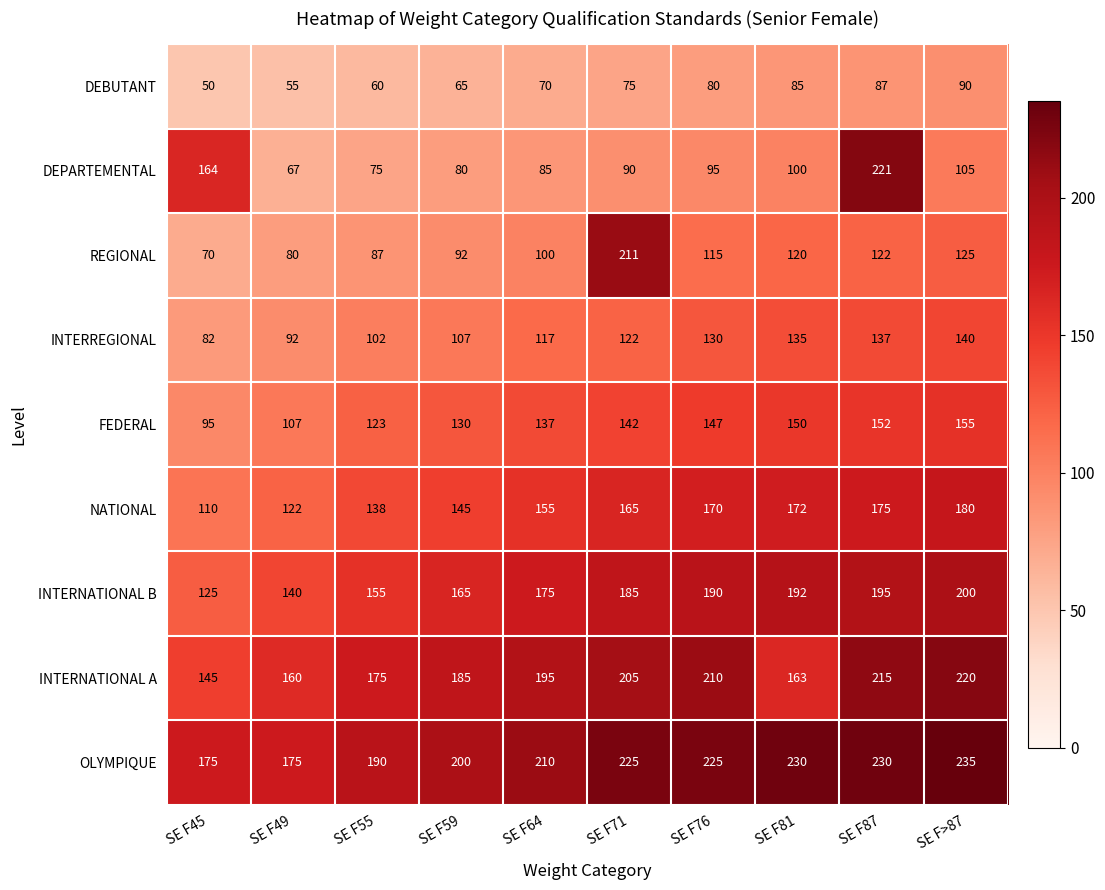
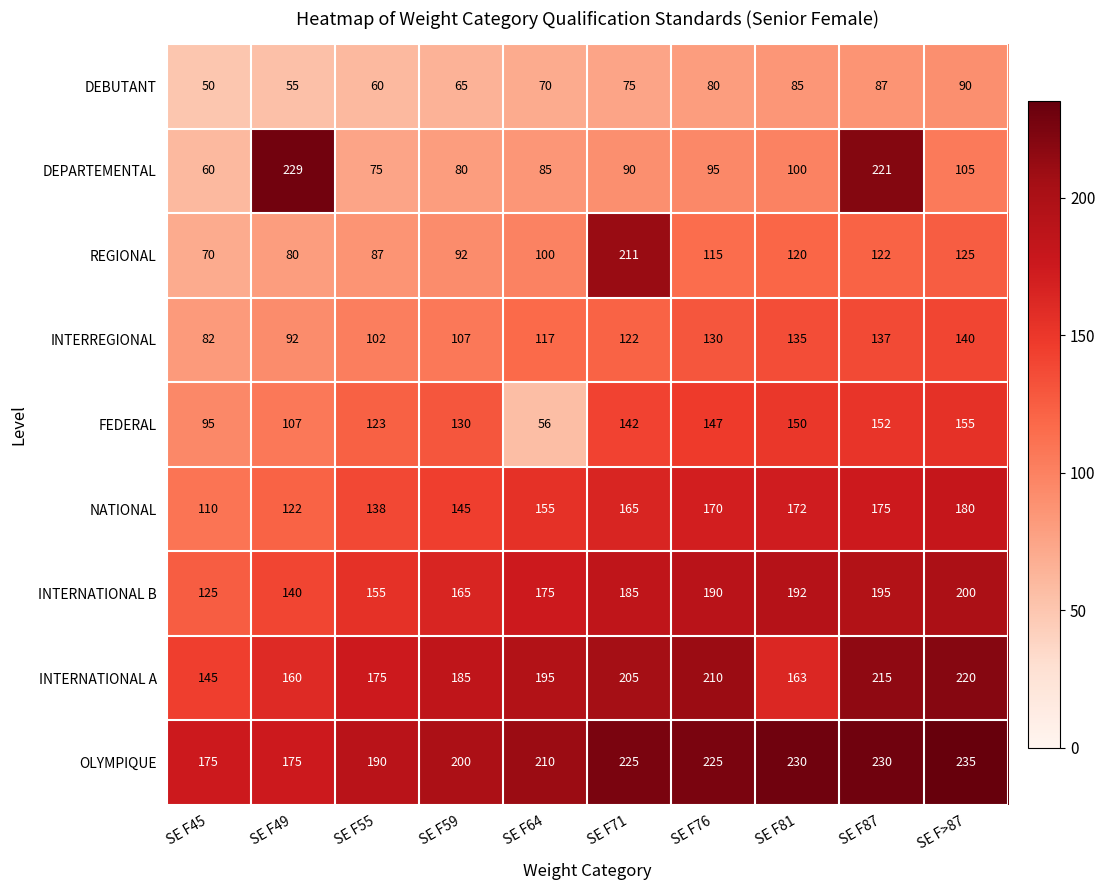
  {
    "DEPARTEMENTAL": {
-     "SE F45": 164,
-     "SE F49": 67
+     "SE F45": 60,
+     "SE F49": 229
    },
    "FEDERAL": {
-     "SE F64": 137
+     "SE F64": 56
    }
  }
